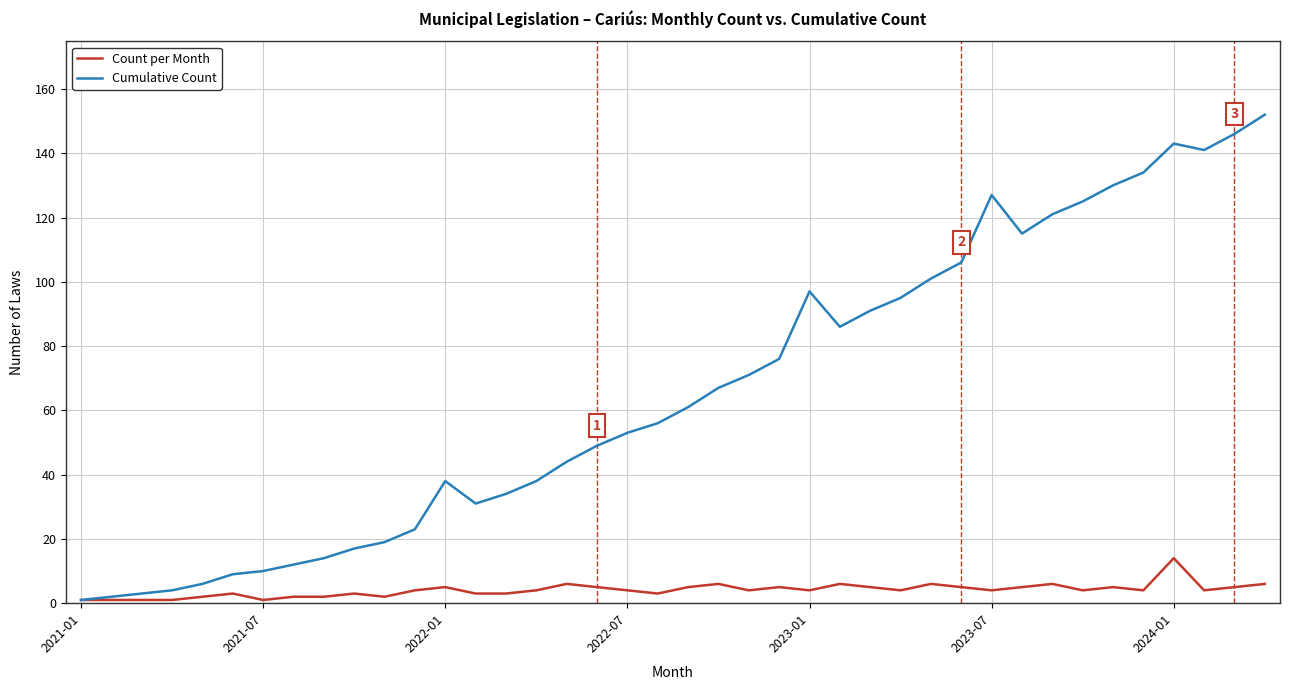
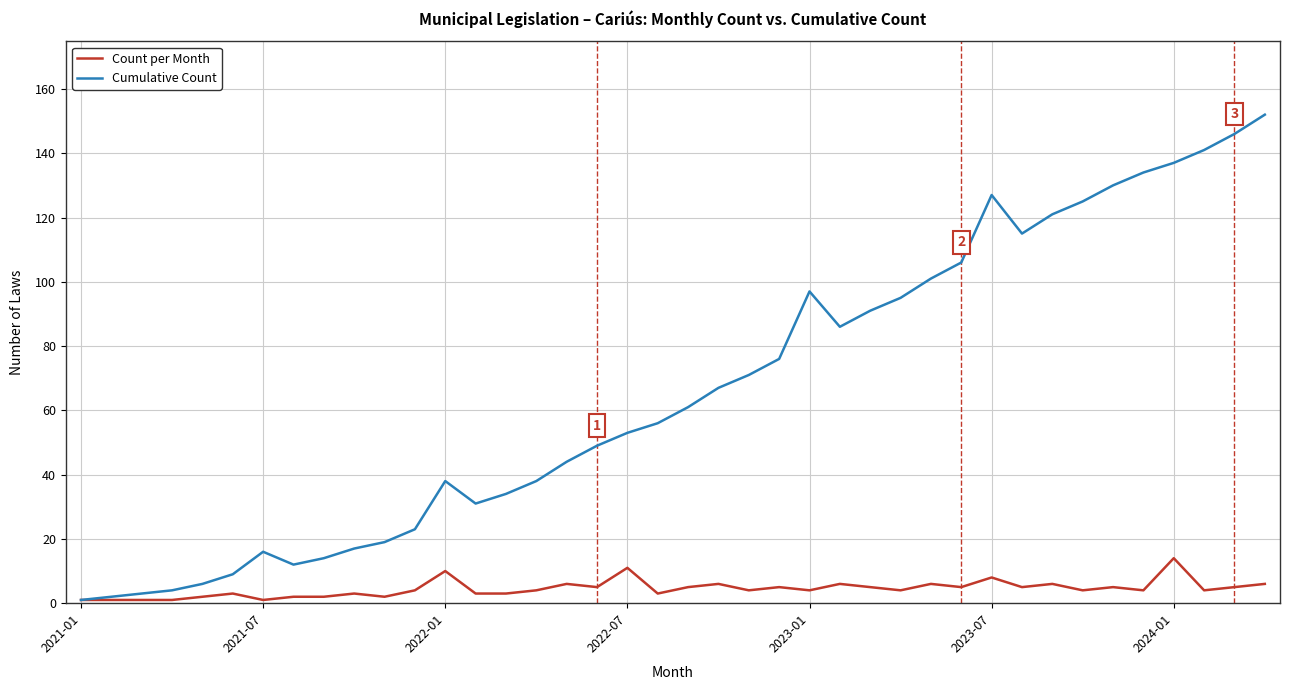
  {
    "Count per Month": {
      "2021-07": 1,
-     "2022-01": 5,
-     "2022-07": 4,
+     "2022-01": 10,
+     "2022-07": 11,
      "2023-01": 4,
-     "2023-07": 4,
+     "2023-07": 8,
      "2024-01": 14
    },
    "Cumulative Count": {
-     "2021-07": 10,
+     "2021-07": 16,
      "2022-01": 38,
      "2022-07": 53,
      "2023-01": 97,
      "2023-07": 127,
-     "2024-01": 143
+     "2024-01": 137
    }
  }
